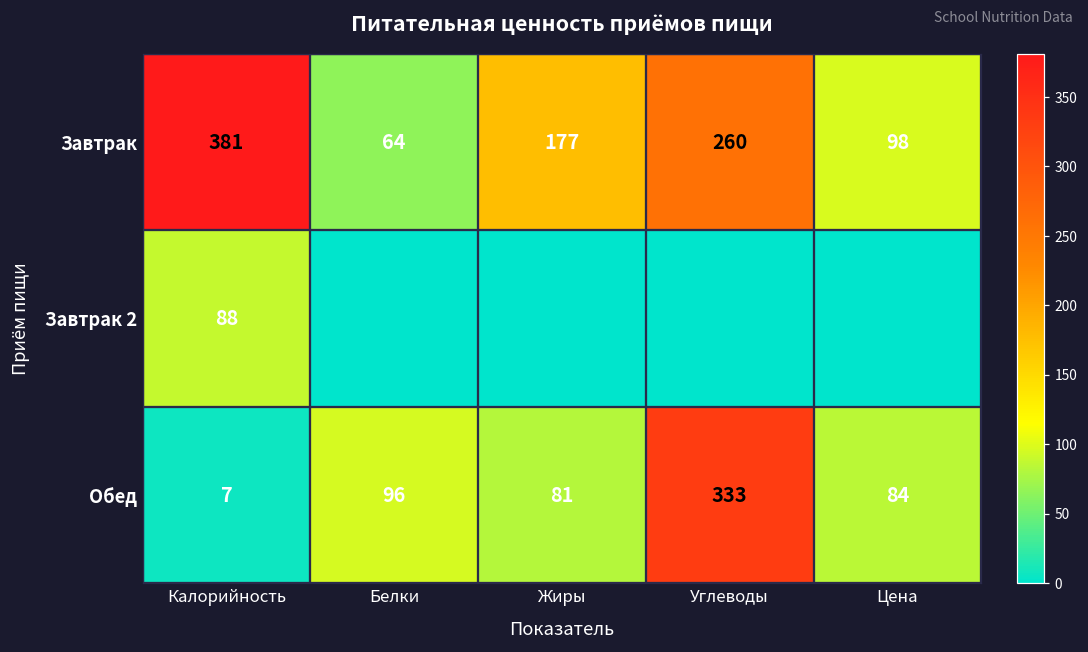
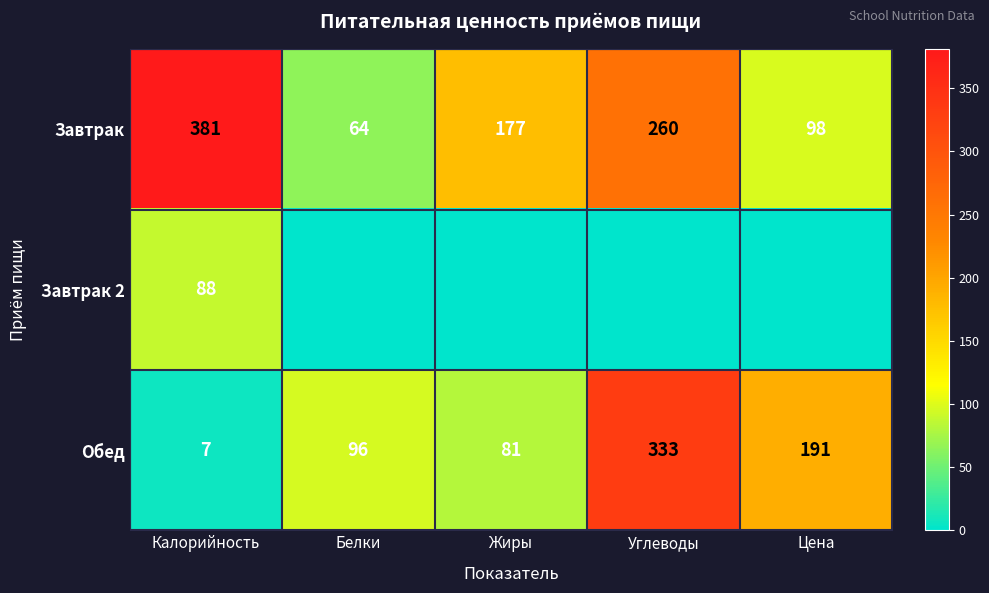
  {
    "Завтрак": {
      "Калорийность": 381,
      "Белки": 64,
      "Жиры": 177,
      "Углеводы": 260,
      "Цена": 98
    },
    "Завтрак 2": {
      "Калорийность": 88
    },
    "Обед": {
      "Калорийность": 7,
      "Белки": 96,
      "Жиры": 81,
      "Углеводы": 333,
-     "Цена": 84
+     "Цена": 191
    }
  }
